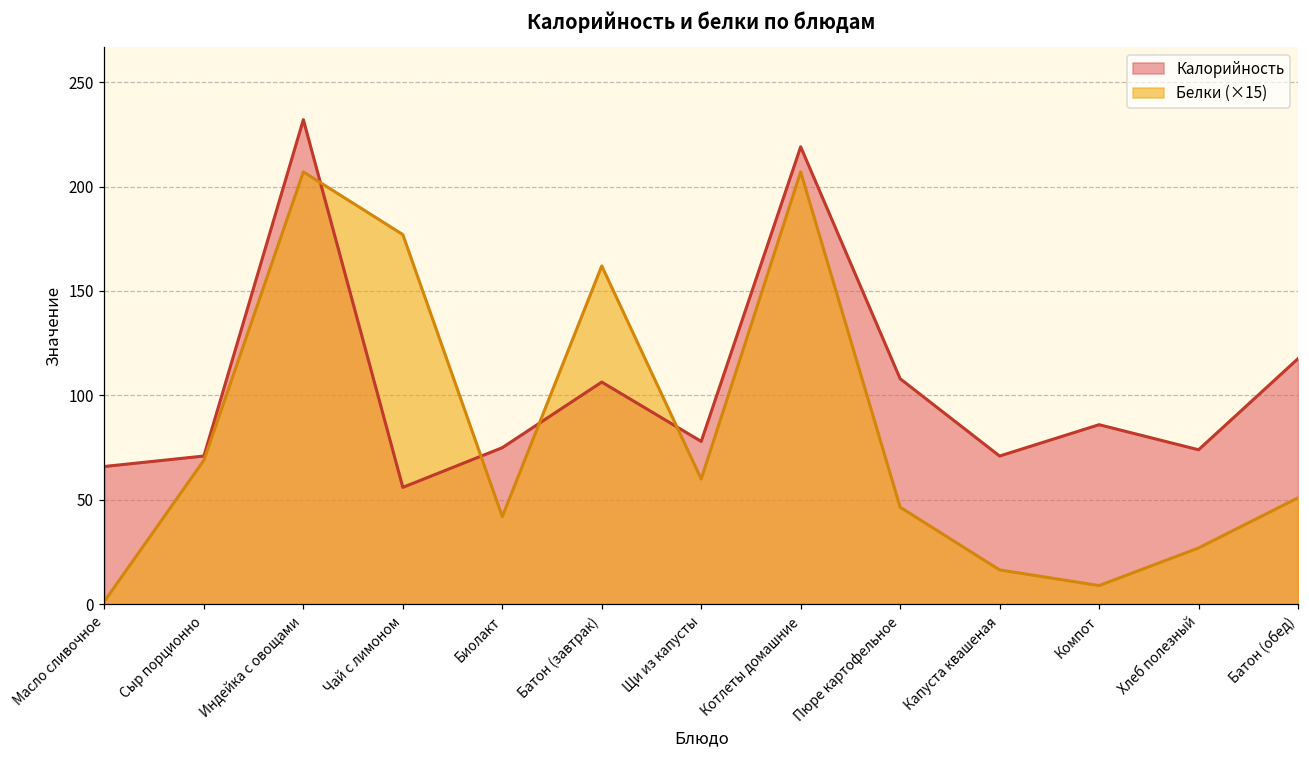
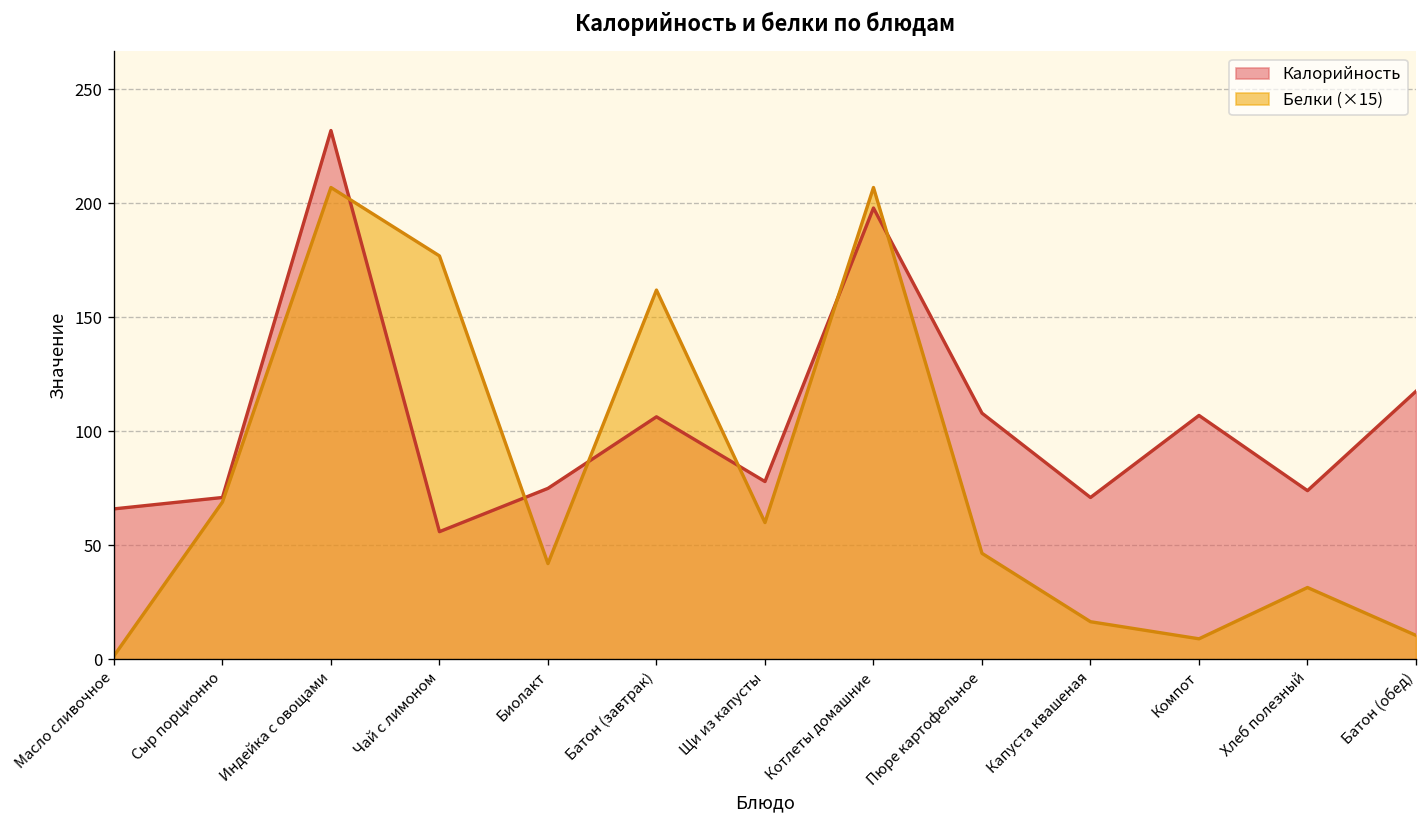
  {
    "Калорийность": {
      "Масло сливочное": 66,
      "Сыр порционно": 71,
      "Индейка с овощами": 232,
      "Чай с лимоном": 56,
      "Биолакт": 75,
      "Батон (завтрак)": 106,
      "Щи из капусты": 78,
-     "Котлеты домашние": 219,
+     "Котлеты домашние": 198,
      "Пюре картофельное": 108,
      "Капуста квашеная": 71,
-     "Компот": 86,
+     "Компот": 107,
      "Хлеб полезный": 74,
      "Батон (обед)": 118
    },
    "Белки (×15)": {
      "Масло сливочное": 2,
      "Сыр порционно": 69,
      "Индейка с овощами": 207,
      "Чай с лимоном": 177,
      "Биолакт": 42,
      "Батон (завтрак)": 162,
      "Щи из капусты": 60,
      "Котлеты домашние": 207,
      "Пюре картофельное": 47,
      "Капуста квашеная": 17,
      "Компот": 9,
-     "Хлеб полезный": 27,
-     "Батон (обед)": 51
+     "Хлеб полезный": 32,
+     "Батон (обед)": 11
    }
  }
